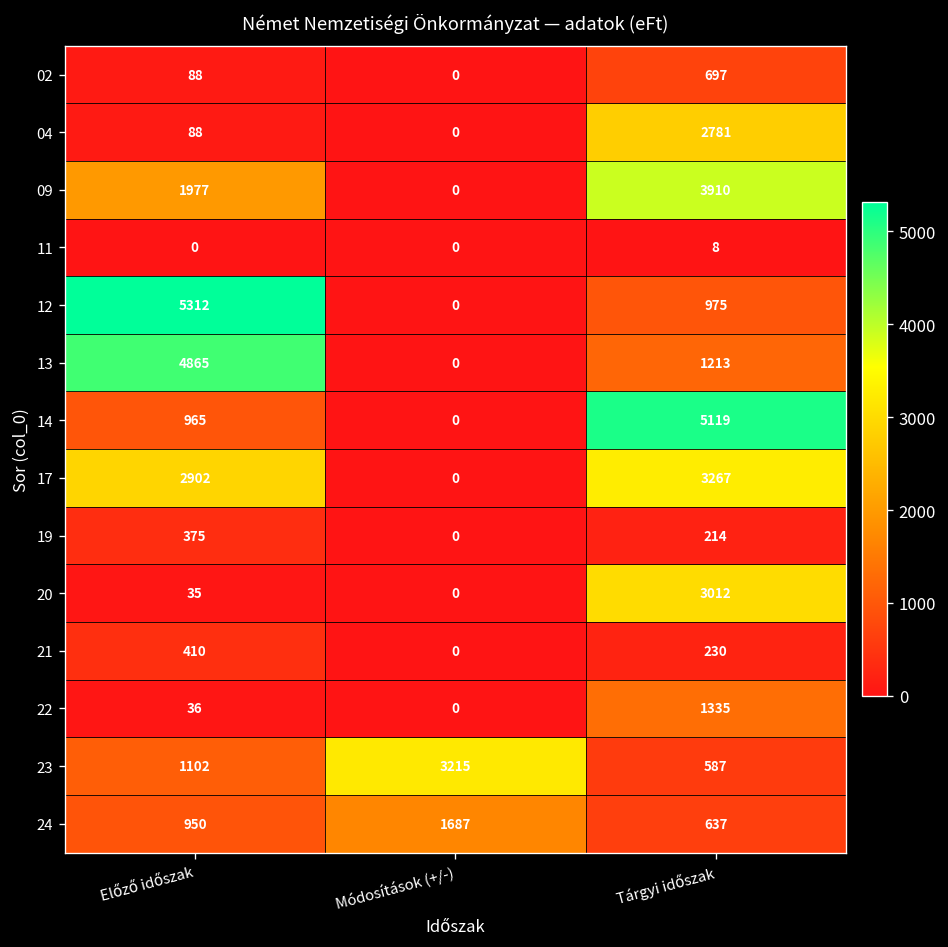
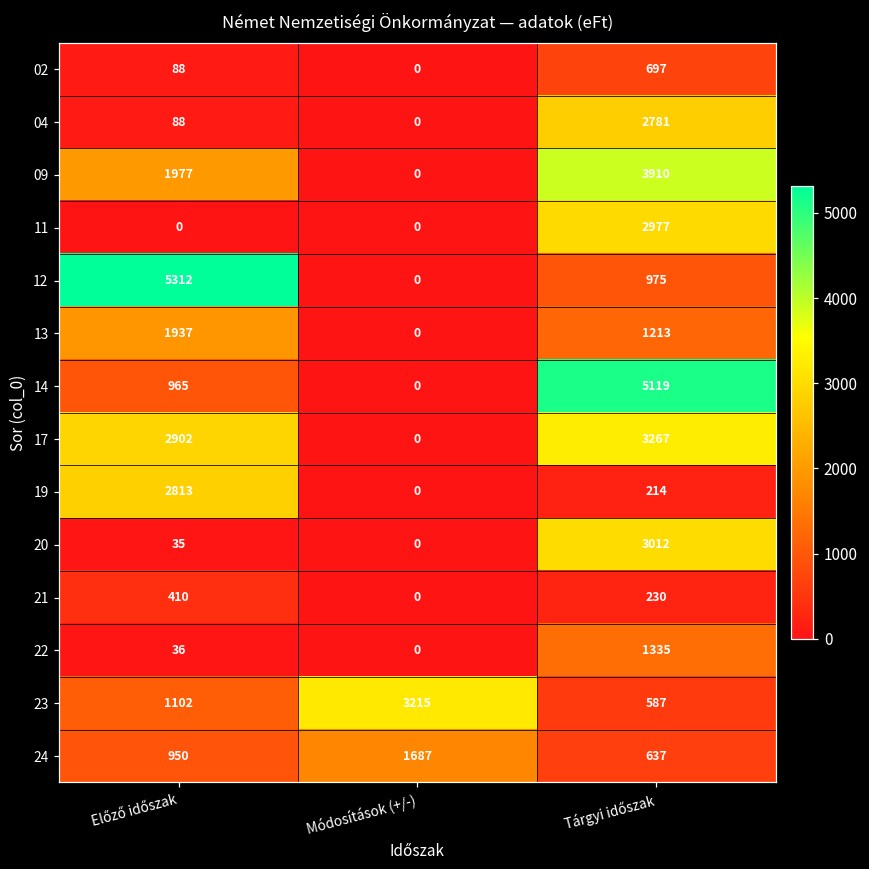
  {
    "02": {
      "Előző időszak": 88,
      "Módosítások (+/-)": 0,
      "Tárgyi időszak": 697
    },
    "04": {
      "Előző időszak": 88,
      "Módosítások (+/-)": 0,
      "Tárgyi időszak": 2781
    },
    "09": {
      "Előző időszak": 1977,
      "Módosítások (+/-)": 0,
      "Tárgyi időszak": 3910
    },
    "11": {
      "Előző időszak": 0,
      "Módosítások (+/-)": 0,
-     "Tárgyi időszak": 8
+     "Tárgyi időszak": 2977
    },
    "12": {
      "Előző időszak": 5312,
      "Módosítások (+/-)": 0,
      "Tárgyi időszak": 975
    },
    "13": {
-     "Előző időszak": 4865,
+     "Előző időszak": 1937,
      "Módosítások (+/-)": 0,
      "Tárgyi időszak": 1213
    },
    "14": {
      "Előző időszak": 965,
      "Módosítások (+/-)": 0,
      "Tárgyi időszak": 5119
    },
    "17": {
      "Előző időszak": 2902,
      "Módosítások (+/-)": 0,
      "Tárgyi időszak": 3267
    },
    "19": {
-     "Előző időszak": 375,
+     "Előző időszak": 2813,
      "Módosítások (+/-)": 0,
      "Tárgyi időszak": 214
    },
    "20": {
      "Előző időszak": 35,
      "Módosítások (+/-)": 0,
      "Tárgyi időszak": 3012
    },
    "21": {
      "Előző időszak": 410,
      "Módosítások (+/-)": 0,
      "Tárgyi időszak": 230
    },
    "22": {
      "Előző időszak": 36,
      "Módosítások (+/-)": 0,
      "Tárgyi időszak": 1335
    },
    "23": {
      "Előző időszak": 1102,
      "Módosítások (+/-)": 3215,
      "Tárgyi időszak": 587
    },
    "24": {
      "Előző időszak": 950,
      "Módosítások (+/-)": 1687,
      "Tárgyi időszak": 637
    }
  }
